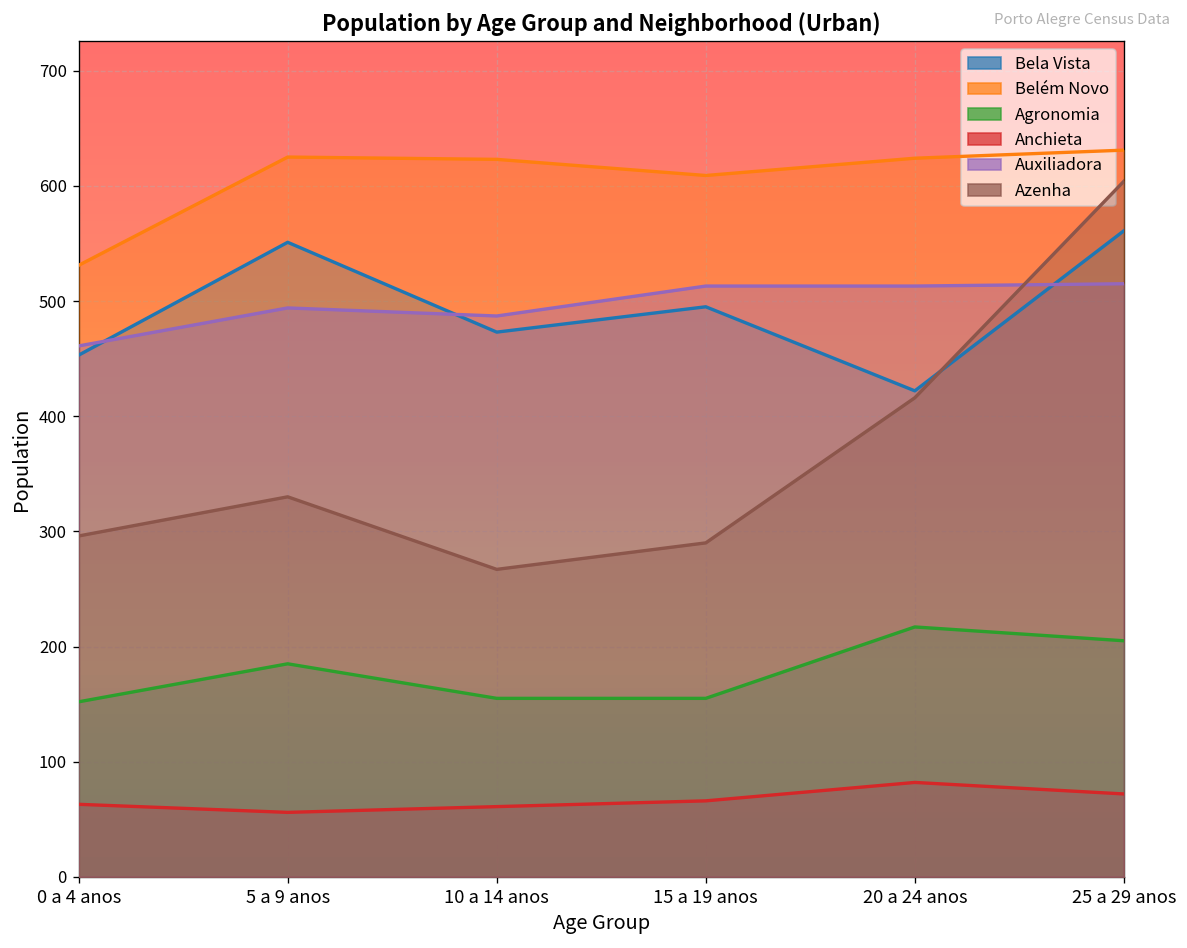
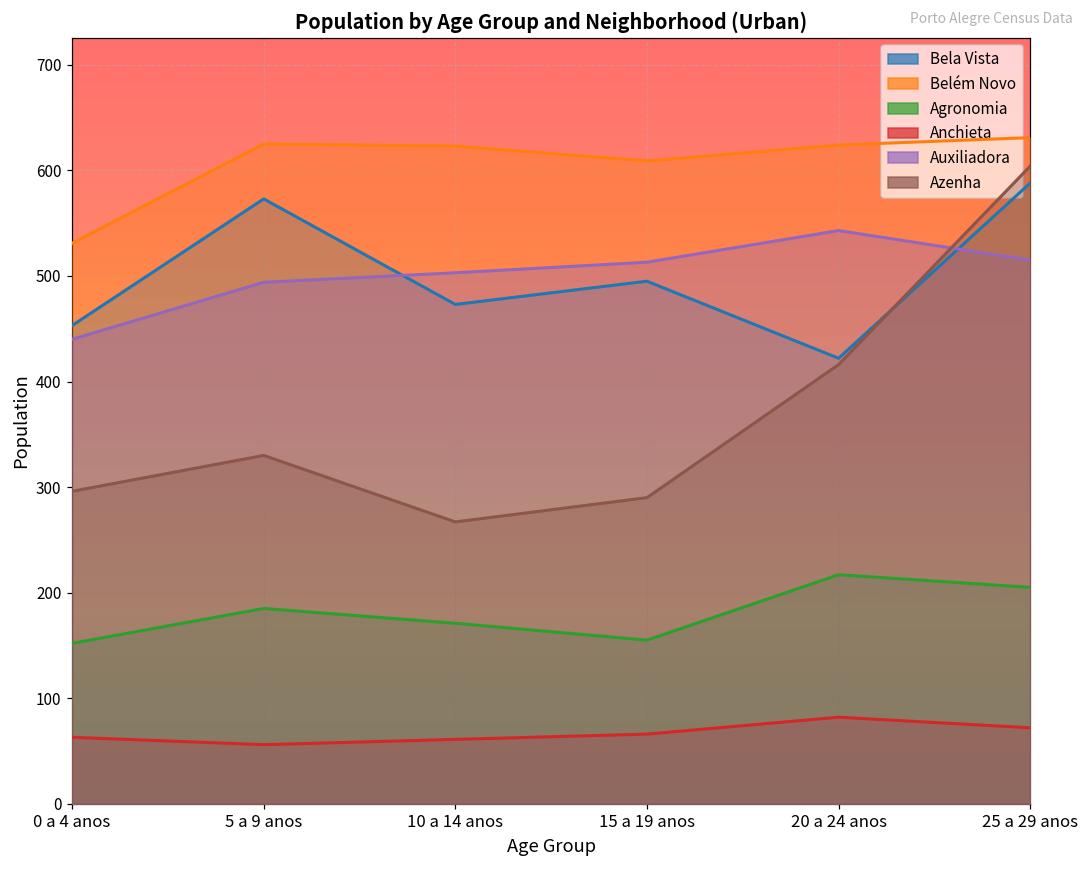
  {
    "Bela Vista": {
      "0 a 4 anos": 450,
-     "5 a 9 anos": 550,
+     "5 a 9 anos": 570,
      "10 a 14 anos": 470,
      "15 a 19 anos": 500,
      "20 a 24 anos": 420,
-     "25 a 29 anos": 560
+     "25 a 29 anos": 590
    },
    "Agronomia": {
      "0 a 4 anos": 150,
      "5 a 9 anos": 190,
-     "10 a 14 anos": 160,
+     "10 a 14 anos": 170,
      "15 a 19 anos": 160,
      "20 a 24 anos": 220,
      "25 a 29 anos": 210
    },
    "Auxiliadora": {
-     "0 a 4 anos": 460,
+     "0 a 4 anos": 440,
      "5 a 9 anos": 490,
-     "10 a 14 anos": 490,
+     "10 a 14 anos": 500,
      "15 a 19 anos": 510,
-     "20 a 24 anos": 510,
+     "20 a 24 anos": 540,
      "25 a 29 anos": 520
    }
  }
